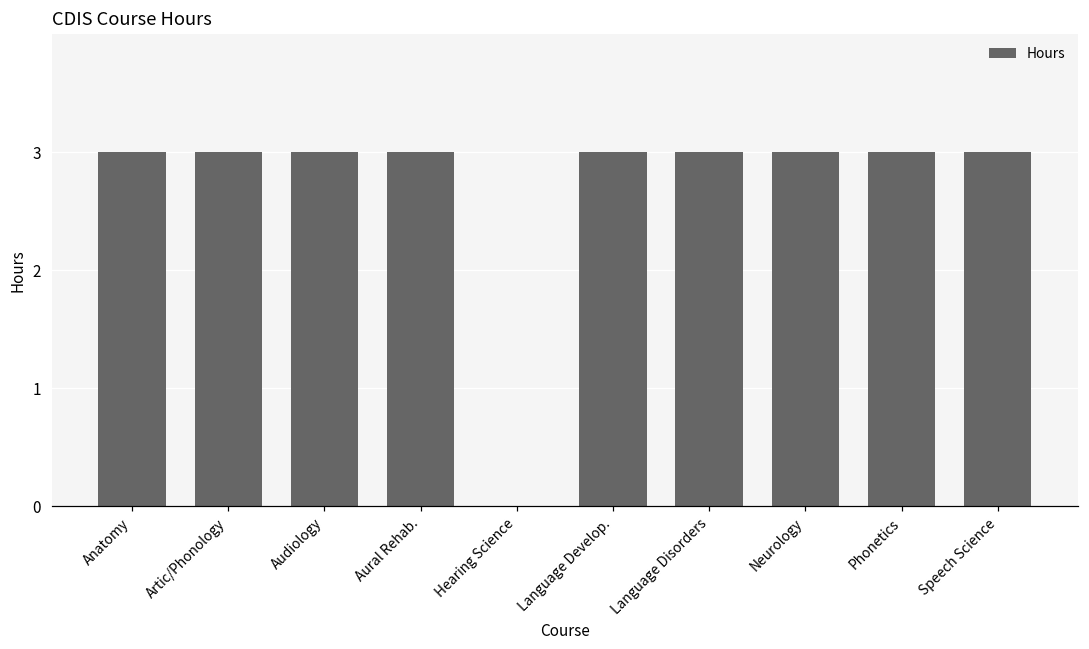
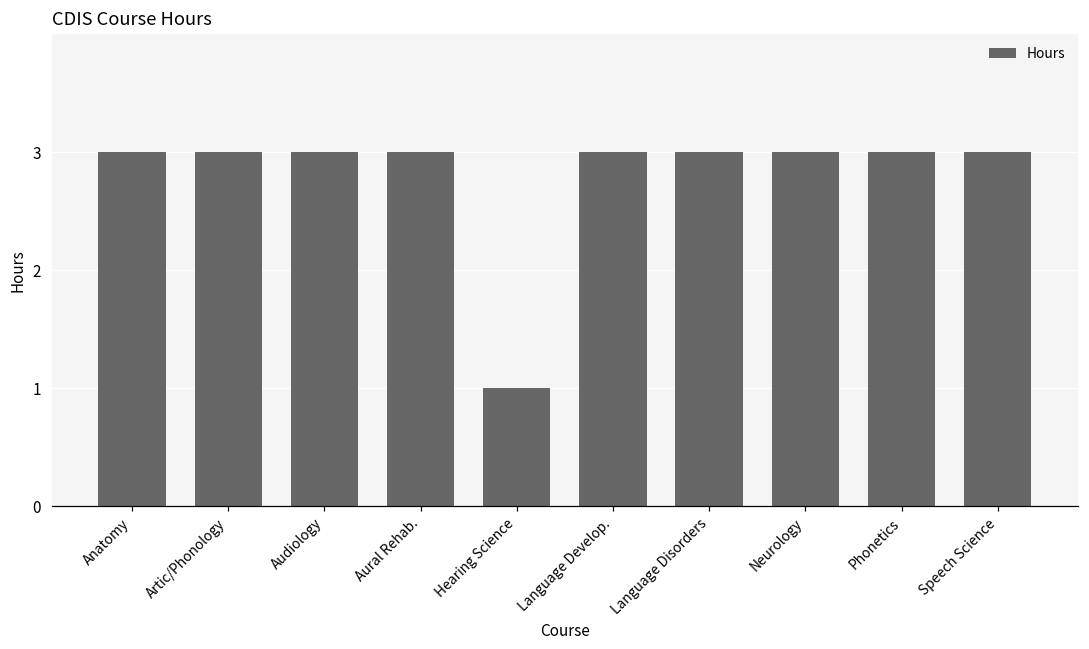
  {
    "Anatomy": 3,
    "Artic/Phonology": 3,
    "Audiology": 3,
    "Aural Rehab.": 3,
-   "Hearing Science": 0,
+   "Hearing Science": 1,
    "Language Develop.": 3,
    "Language Disorders": 3,
    "Neurology": 3,
    "Phonetics": 3,
    "Speech Science": 3
  }
